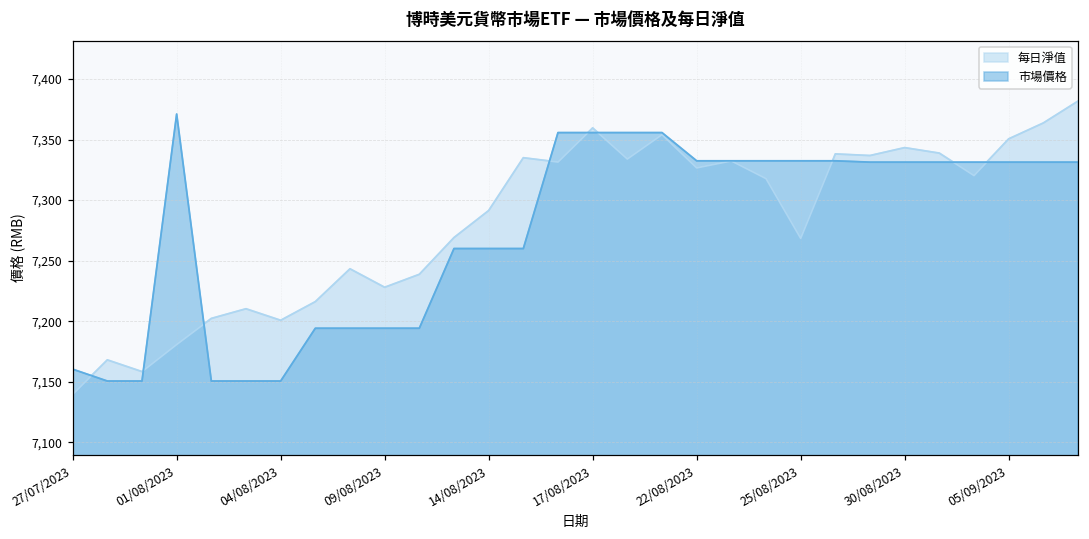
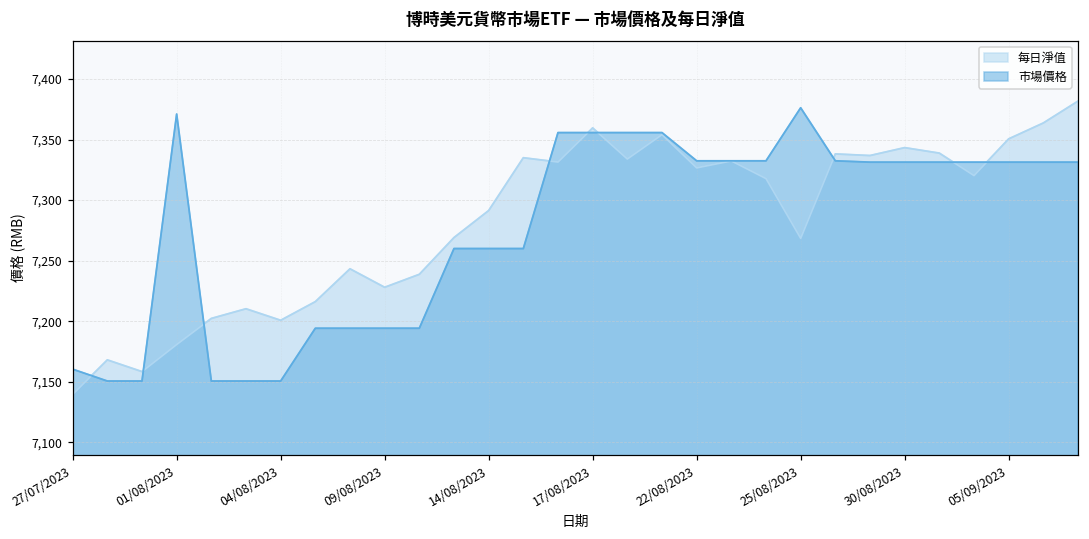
  {
    "每日淨值": {
      "27/07/2023": "7,140",
      "01/08/2023": "7,181",
      "04/08/2023": "7,201",
      "09/08/2023": "7,228",
      "14/08/2023": "7,291",
      "17/08/2023": "7,360",
      "22/08/2023": "7,327",
      "25/08/2023": "7,269",
      "30/08/2023": "7,343",
      "05/09/2023": "7,351"
    },
    "市場價格": {
      "27/07/2023": "7,160",
      "01/08/2023": "7,371",
      "04/08/2023": "7,151",
      "09/08/2023": "7,194",
      "14/08/2023": "7,260",
      "17/08/2023": "7,356",
      "22/08/2023": "7,332",
-     "25/08/2023": "7,332",
+     "25/08/2023": "7,376",
      "30/08/2023": "7,331",
      "05/09/2023": "7,331"
    }
  }
